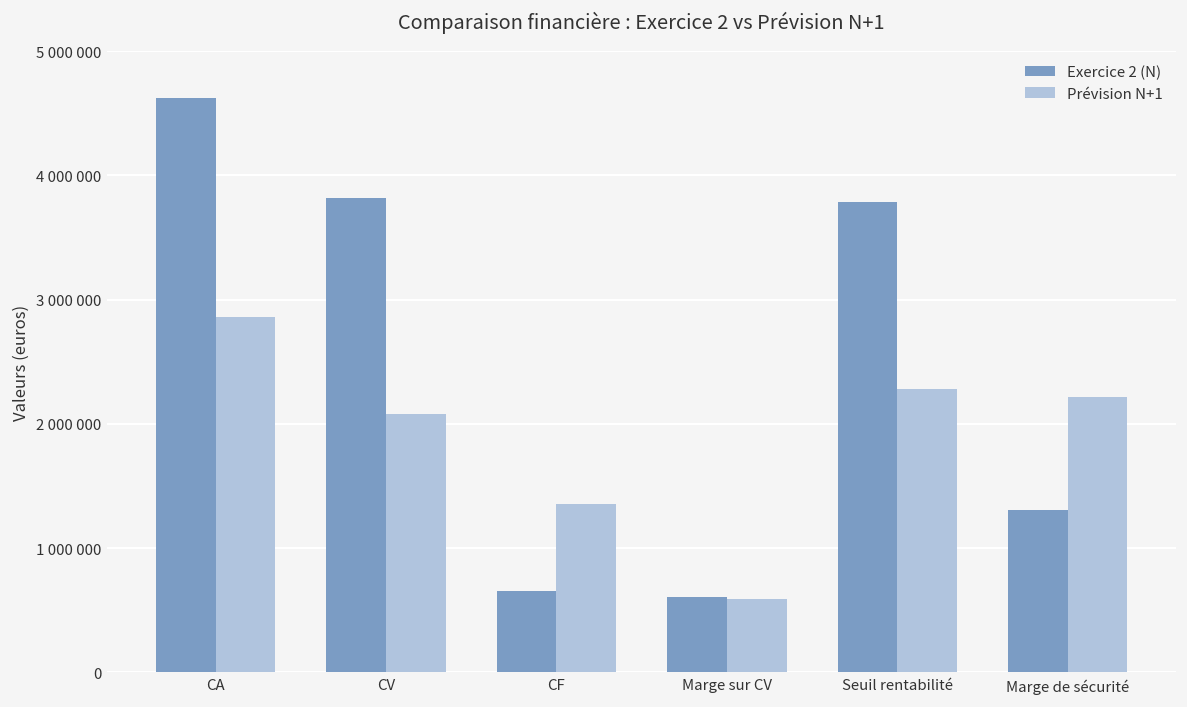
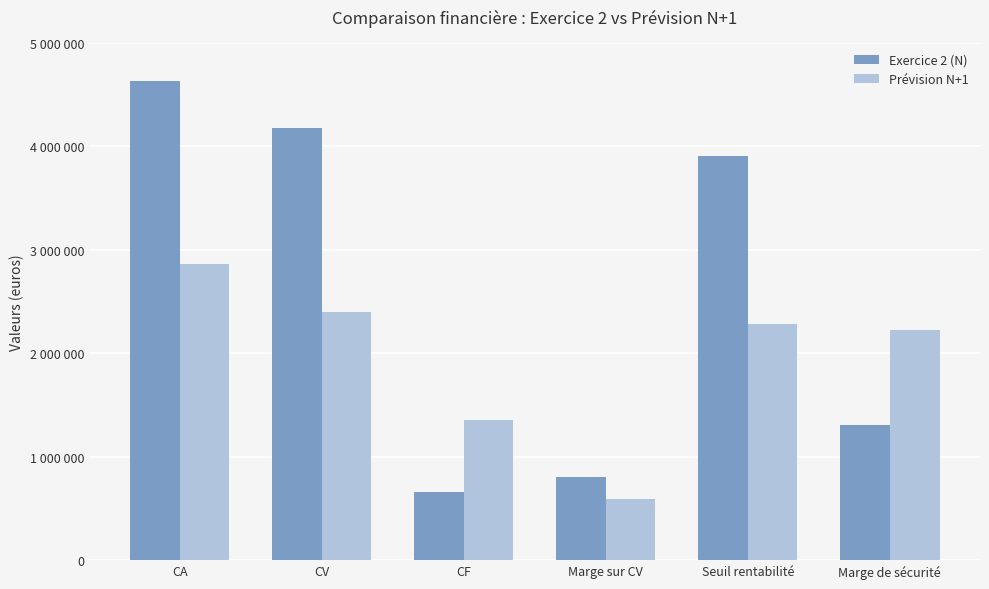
  {
    "Exercice 2 (N)": {
      "CA": 4630000,
-     "CV": 3820000,
+     "CV": 4180000,
      "CF": 660000,
-     "Marge sur CV": 610000,
-     "Seuil rentabilité": 3790000,
+     "Marge sur CV": 810000,
+     "Seuil rentabilité": 3910000,
      "Marge de sécurité": 1310000
    },
    "Prévision N+1": {
      "CA": 2860000,
-     "CV": 2080000,
+     "CV": 2400000,
      "CF": 1360000,
      "Marge sur CV": 590000,
      "Seuil rentabilité": 2280000,
      "Marge de sécurité": 2220000
    }
  }
